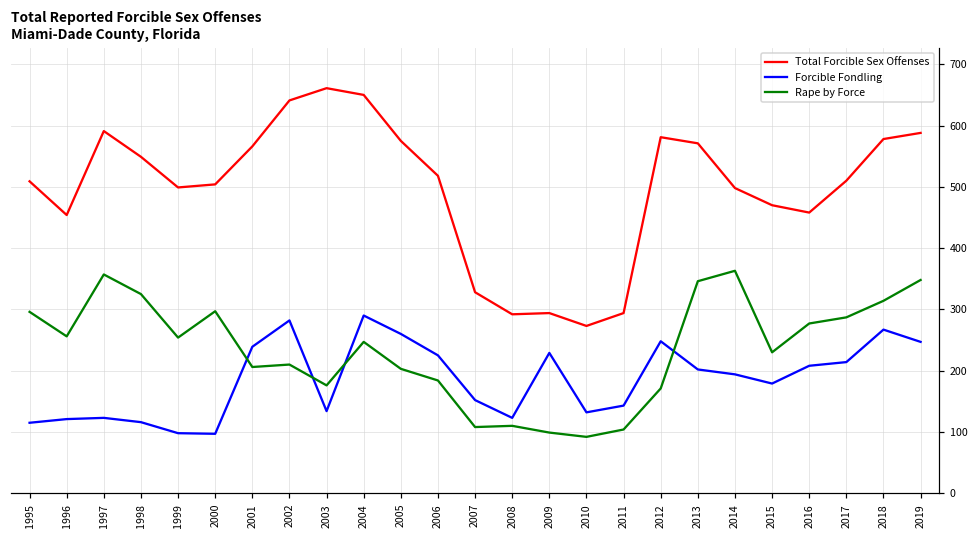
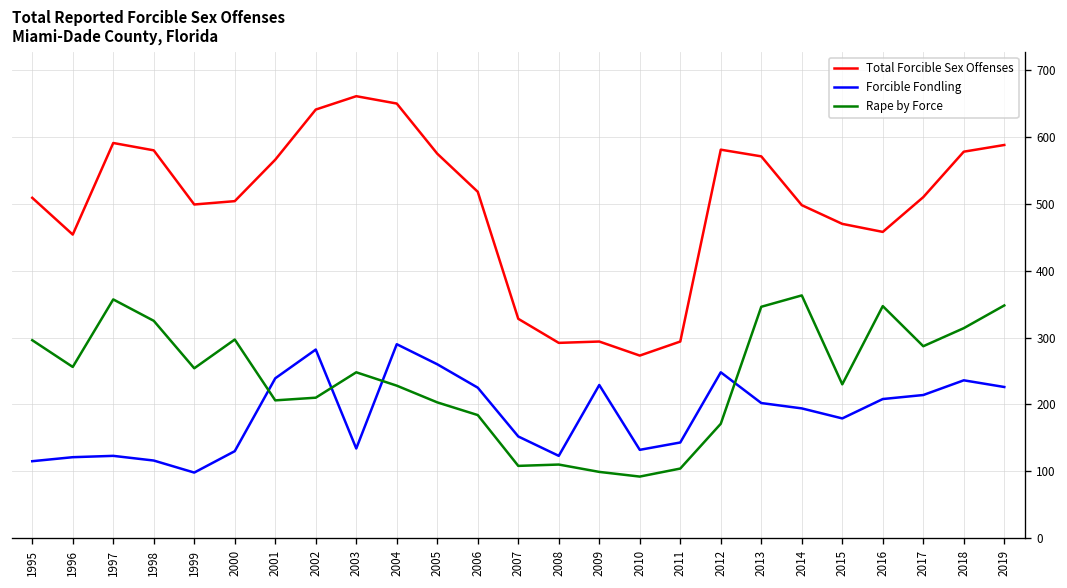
  {
    "Total Forcible Sex Offenses": {
      "1995": 510,
      "1996": 450,
      "1997": 590,
-     "1998": 550,
+     "1998": 580,
      "1999": 500,
      "2000": 500,
      "2001": 570,
      "2002": 640,
      "2003": 660,
      "2004": 650,
      "2005": 580,
      "2006": 520,
      "2007": 330,
      "2008": 290,
      "2009": 290,
      "2010": 270,
      "2011": 290,
      "2012": 580,
      "2013": 570,
      "2014": 500,
      "2015": 470,
      "2016": 460,
      "2017": 510,
      "2018": 580,
      "2019": 590
    },
    "Forcible Fondling": {
      "1995": 120,
      "1996": 120,
      "1997": 120,
      "1998": 120,
      "1999": 100,
-     "2000": 100,
+     "2000": 130,
      "2001": 240,
      "2002": 280,
      "2003": 130,
      "2004": 290,
      "2005": 260,
      "2006": 230,
      "2007": 150,
      "2008": 120,
      "2009": 230,
      "2010": 130,
      "2011": 140,
      "2012": 250,
      "2013": 200,
      "2014": 190,
      "2015": 180,
      "2016": 210,
      "2017": 210,
-     "2018": 270,
-     "2019": 250
+     "2018": 240,
+     "2019": 230
    },
    "Rape by Force": {
      "1995": 300,
      "1996": 260,
      "1997": 360,
      "1998": 330,
      "1999": 250,
      "2000": 300,
      "2001": 210,
      "2002": 210,
-     "2003": 180,
-     "2004": 250,
+     "2003": 250,
+     "2004": 230,
      "2005": 200,
      "2006": 180,
      "2007": 110,
      "2008": 110,
      "2009": 100,
      "2010": 90,
      "2011": 100,
      "2012": 170,
      "2013": 350,
      "2014": 360,
      "2015": 230,
-     "2016": 280,
+     "2016": 350,
      "2017": 290,
      "2018": 310,
      "2019": 350
    }
  }
